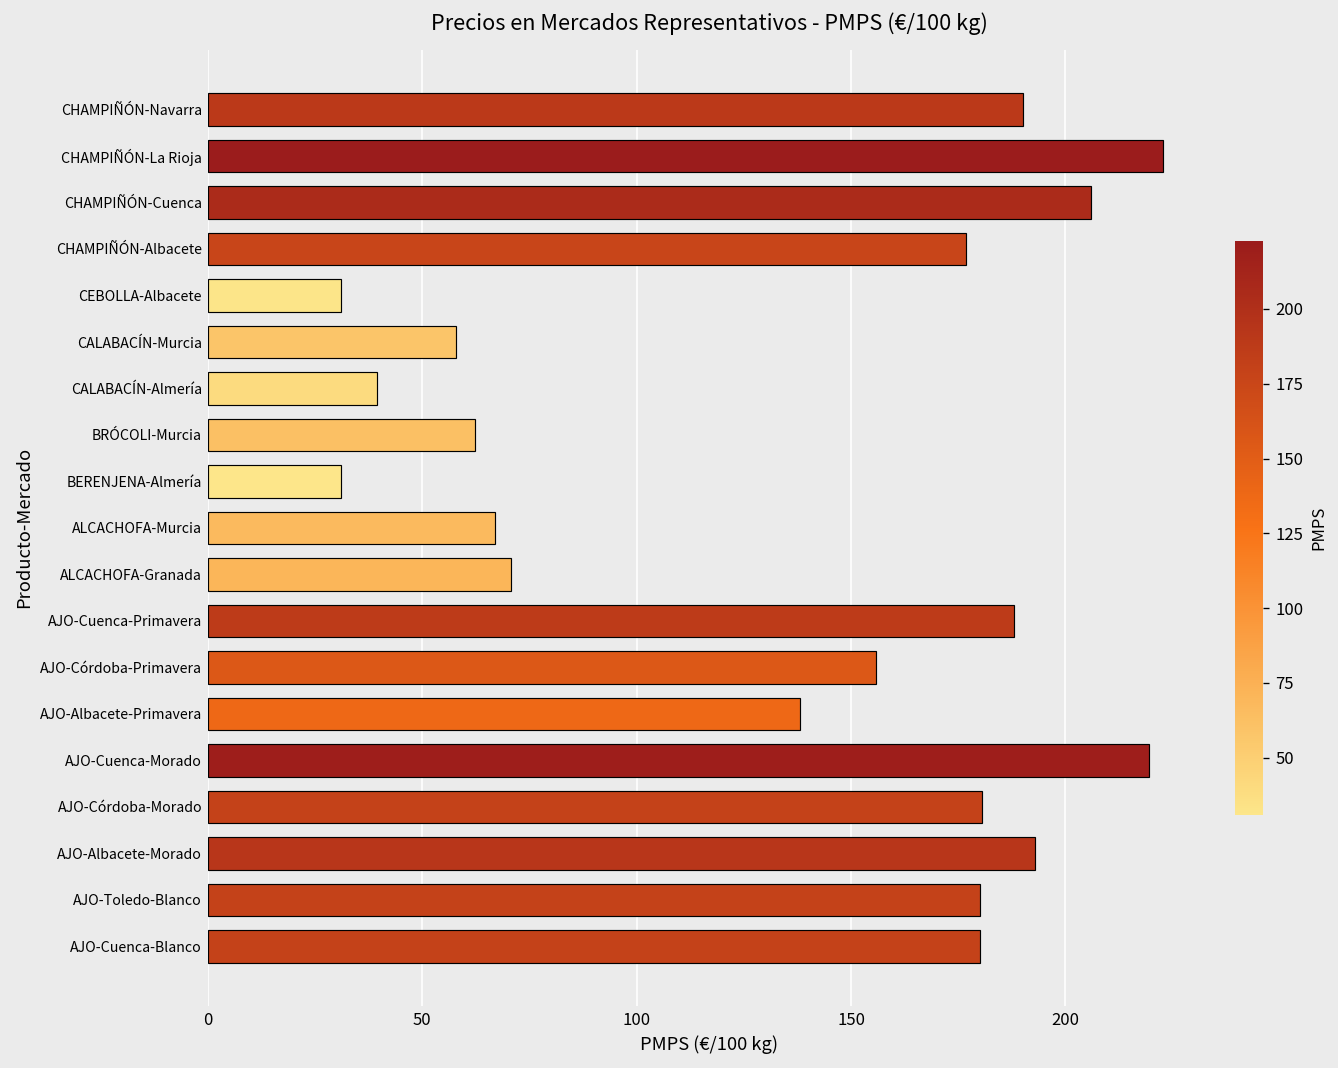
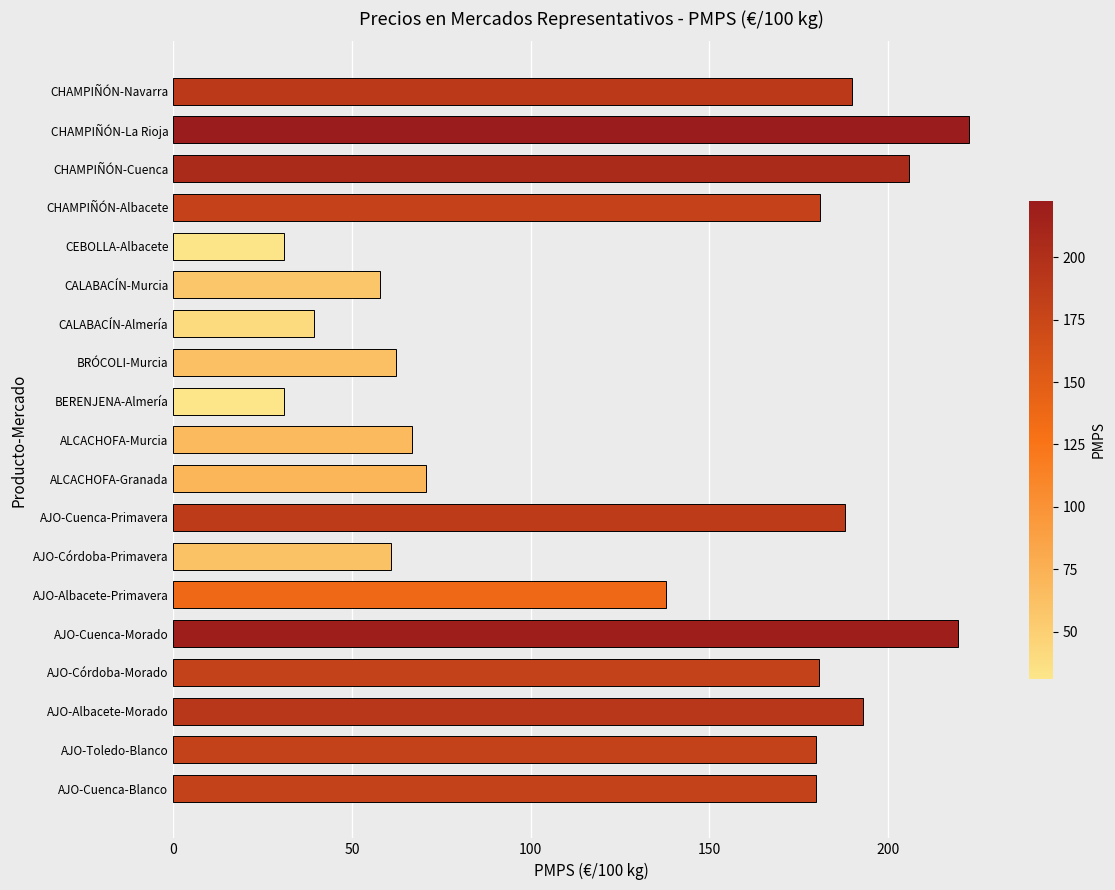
  {
    "CHAMPIÑÓN-Navarra": 190,
    "CHAMPIÑÓN-La Rioja": 223,
    "CHAMPIÑÓN-Cuenca": 206,
-   "CHAMPIÑÓN-Albacete": 177,
+   "CHAMPIÑÓN-Albacete": 181,
    "CEBOLLA-Albacete": 31,
    "CALABACÍN-Murcia": 58,
    "CALABACÍN-Almería": 39,
    "BRÓCOLI-Murcia": 62,
    "BERENJENA-Almería": 31,
    "ALCACHOFA-Murcia": 67,
    "ALCACHOFA-Granada": 71,
    "AJO-Cuenca-Primavera": 188,
-   "AJO-Córdoba-Primavera": 156,
+   "AJO-Córdoba-Primavera": 61,
    "AJO-Albacete-Primavera": 138,
    "AJO-Cuenca-Morado": 220,
    "AJO-Córdoba-Morado": 181,
    "AJO-Albacete-Morado": 193,
    "AJO-Toledo-Blanco": 180,
    "AJO-Cuenca-Blanco": 180
  }
